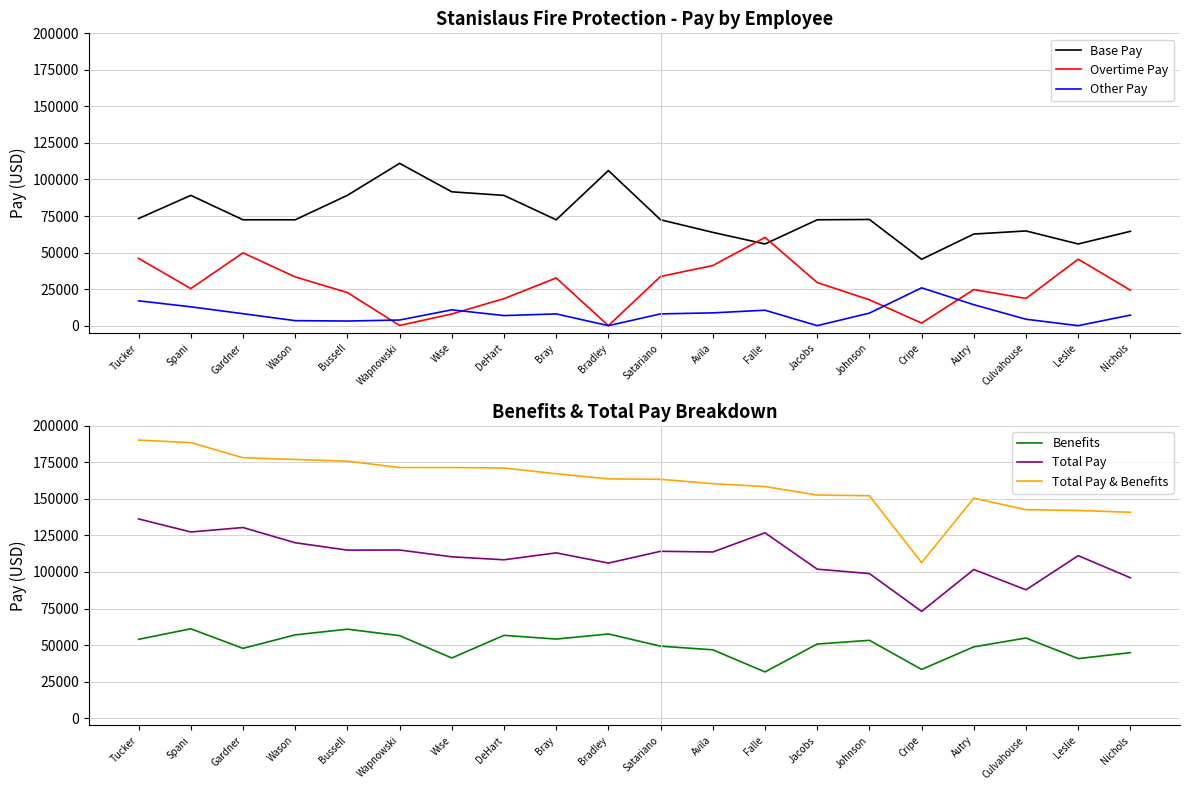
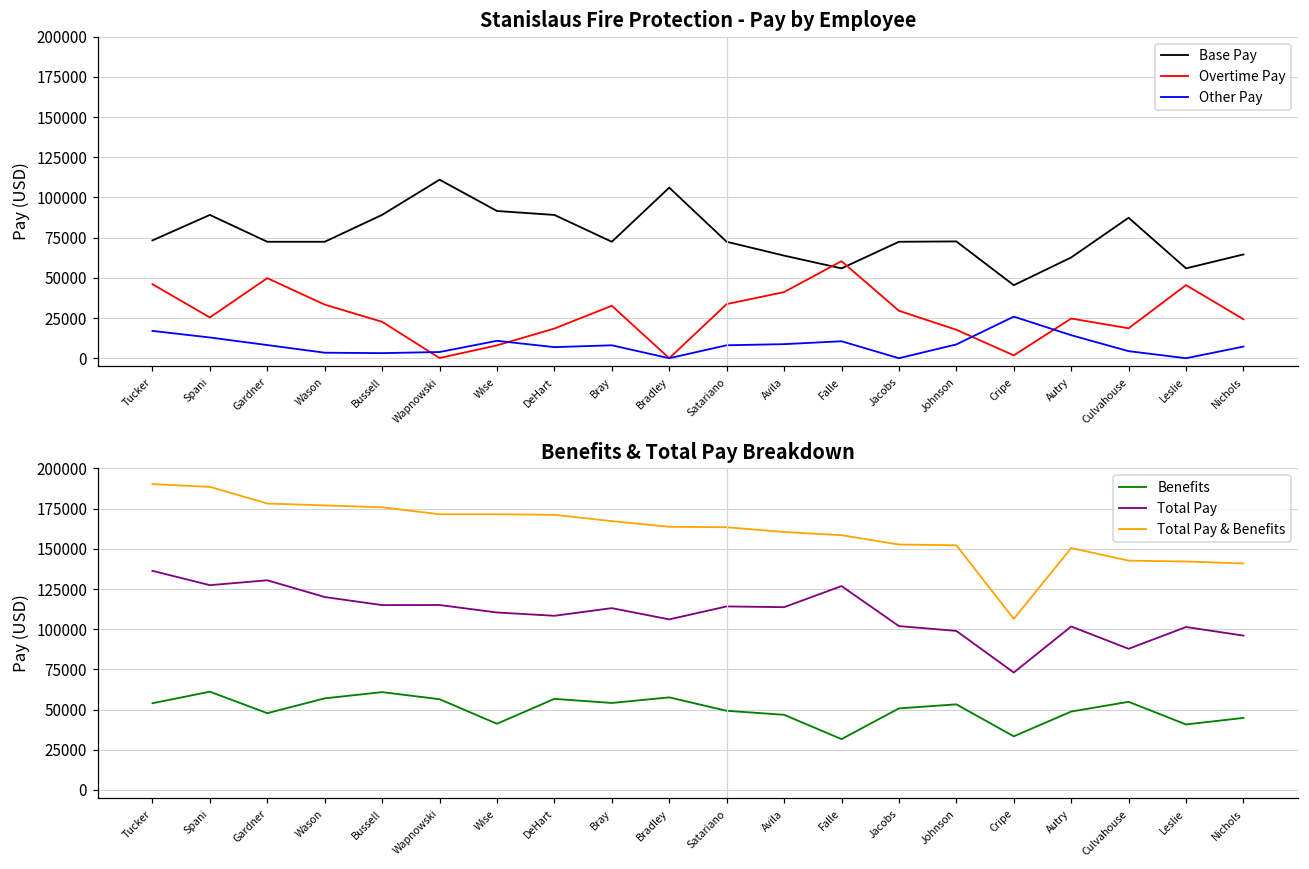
  {
    "Stanislaus Fire Protection - Pay by Employee": {
      "Base Pay": {
        "Tucker": 73000,
        "Spani": 89000,
        "Gardner": 72000,
        "Wason": 72000,
        "Bussell": 89000,
        "Wapnowski": 111000,
        "Wise": 92000,
        "DeHart": 89000,
        "Bray": 72000,
        "Bradley": 106000,
        "Satariano": 72000,
        "Avila": 64000,
        "Falle": 56000,
        "Jacobs": 72000,
        "Johnson": 73000,
        "Cripe": 45000,
        "Autry": 63000,
-       "Culvahouse": 65000,
+       "Culvahouse": 87000,
        "Leslie": 56000,
        "Nichols": 65000
      },
      "Overtime Pay": {
        "Tucker": 46000,
        "Spani": 25000,
        "Gardner": 50000,
        "Wason": 33000,
        "Bussell": 23000,
        "Wapnowski": 0,
        "Wise": 8000,
        "DeHart": 18000,
        "Bray": 33000,
        "Satariano": 34000,
        "Avila": 41000,
        "Falle": 60000,
        "Jacobs": 30000,
        "Johnson": 18000,
        "Cripe": 2000,
        "Autry": 25000,
        "Culvahouse": 19000,
        "Leslie": 45000,
        "Nichols": 24000
      },
      "Other Pay": {
        "Tucker": 17000,
        "Spani": 13000,
        "Gardner": 8000,
        "Wason": 3000,
        "Bussell": 3000,
        "Wapnowski": 4000,
        "Wise": 11000,
        "DeHart": 7000,
        "Bray": 8000,
        "Satariano": 8000,
        "Avila": 9000,
        "Falle": 11000,
        "Jacobs": 0,
        "Johnson": 9000,
        "Cripe": 26000,
        "Autry": 14000,
        "Culvahouse": 4000,
        "Leslie": 0,
        "Nichols": 7000
      }
    },
    "Benefits & Total Pay Breakdown": {
      "Benefits": {
        "Tucker": 54000,
        "Spani": 61000,
        "Gardner": 48000,
        "Wason": 57000,
        "Bussell": 61000,
        "Wapnowski": 56000,
        "Wise": 41000,
        "DeHart": 57000,
        "Bray": 54000,
        "Bradley": 58000,
        "Satariano": 49000,
        "Avila": 47000,
        "Falle": 32000,
        "Jacobs": 51000,
        "Johnson": 53000,
        "Cripe": 33000,
        "Autry": 49000,
        "Culvahouse": 55000,
        "Leslie": 41000,
        "Nichols": 45000
      },
      "Total Pay": {
        "Tucker": 136000,
        "Spani": 127000,
        "Gardner": 130000,
        "Wason": 120000,
        "Bussell": 115000,
        "Wapnowski": 115000,
        "Wise": 110000,
        "DeHart": 108000,
        "Bray": 113000,
        "Bradley": 106000,
        "Satariano": 114000,
        "Avila": 114000,
        "Falle": 127000,
        "Jacobs": 102000,
        "Johnson": 99000,
        "Cripe": 73000,
        "Autry": 102000,
        "Culvahouse": 88000,
-       "Leslie": 111000,
+       "Leslie": 101000,
        "Nichols": 96000
      },
      "Total Pay & Benefits": {
        "Tucker": 190000,
        "Spani": 189000,
        "Gardner": 178000,
        "Wason": 177000,
        "Bussell": 176000,
        "Wapnowski": 171000,
        "Wise": 171000,
        "DeHart": 171000,
        "Bray": 167000,
        "Bradley": 164000,
        "Satariano": 163000,
        "Avila": 160000,
        "Falle": 158000,
        "Jacobs": 153000,
        "Johnson": 152000,
        "Cripe": 106000,
        "Autry": 150000,
        "Culvahouse": 143000,
        "Leslie": 142000,
        "Nichols": 141000
      }
    }
  }
